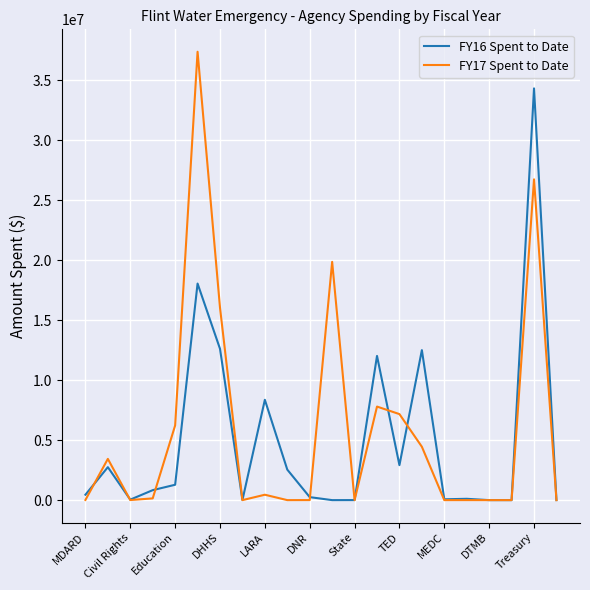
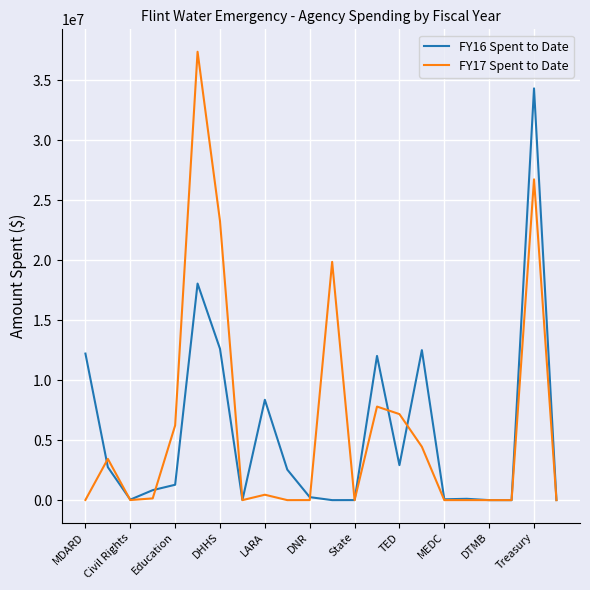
  {
    "FY16 Spent to Date": {
-     "MDARD": 500000,
+     "MDARD": 12200000,
      "Education": 1300000,
      "DHHS": 12600000,
      "LARA": 8400000,
      "DNR": 300000,
      "TED": 2900000,
      "Treasury": 34300000
    },
    "FY17 Spent to Date": {
      "MDARD": 0,
      "Education": 6200000,
-     "DHHS": 16000000,
+     "DHHS": 23300000,
      "LARA": 400000,
      "DNR": 0,
      "TED": 7200000,
      "Treasury": 26700000
    }
  }
